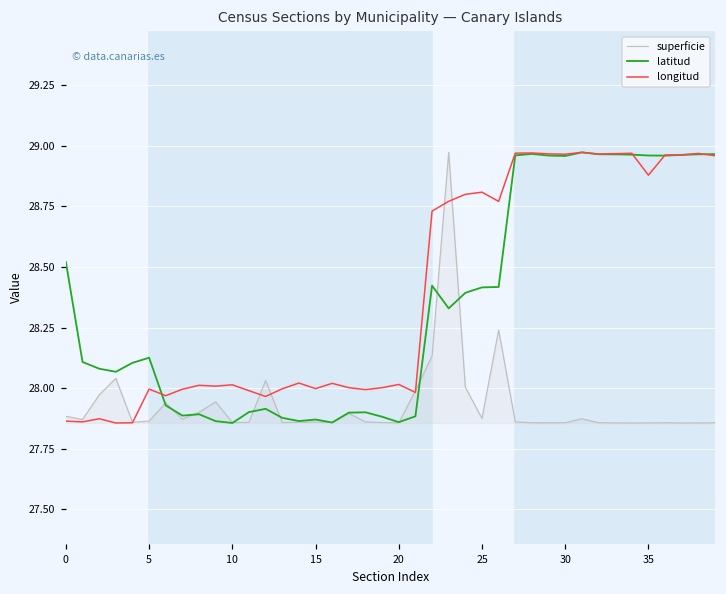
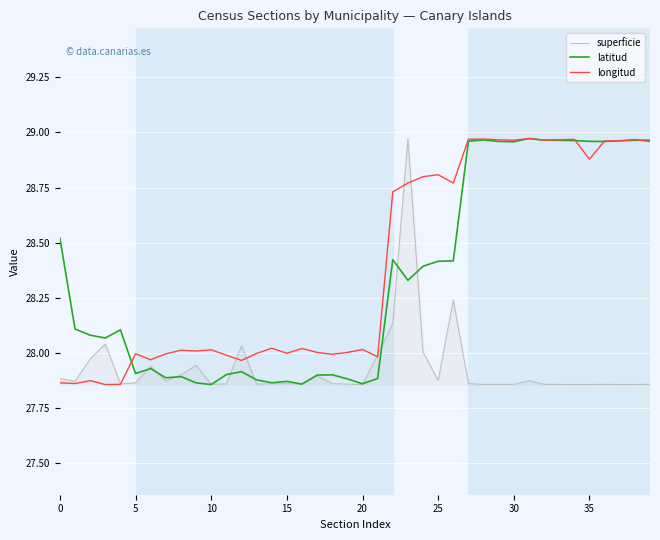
  {
    "superficie": {
      "0": 27.88,
      "5": 27.86,
      "25": 27.87,
      "30": 27.86,
      "35": 27.86
    },
    "latitud": {
      "0": 28.52,
-     "5": 28.13,
+     "5": 27.91,
      "25": 28.42,
      "35": 28.96
    },
    "longitud": {
      "0": 27.86,
      "5": 28.00,
      "10": 28.01,
      "15": 28.00,
      "20": 28.02,
      "25": 28.81,
      "35": 28.88
    }
  }
